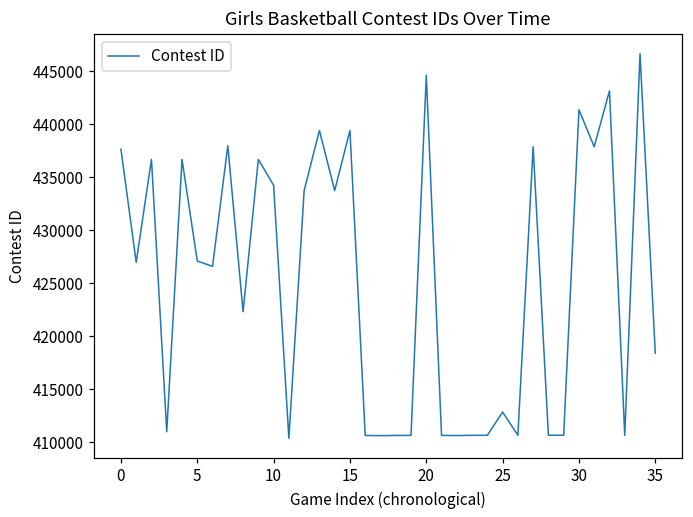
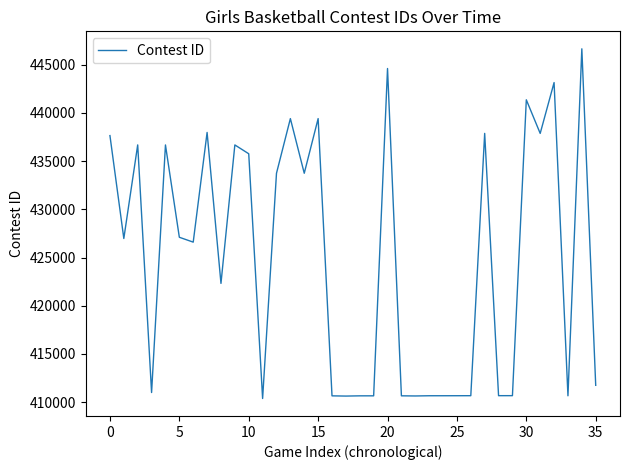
  {
    "0": 438000,
    "5": 427000,
-   "10": 434000,
+   "10": 436000,
    "15": 439000,
    "20": 445000,
-   "25": 413000,
+   "25": 411000,
    "30": 441000,
-   "35": 418000
+   "35": 412000
  }
